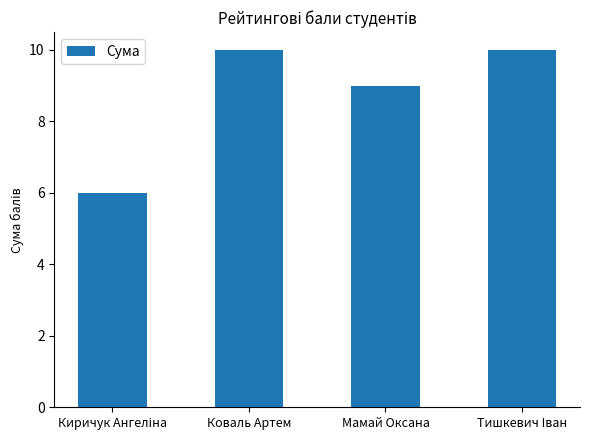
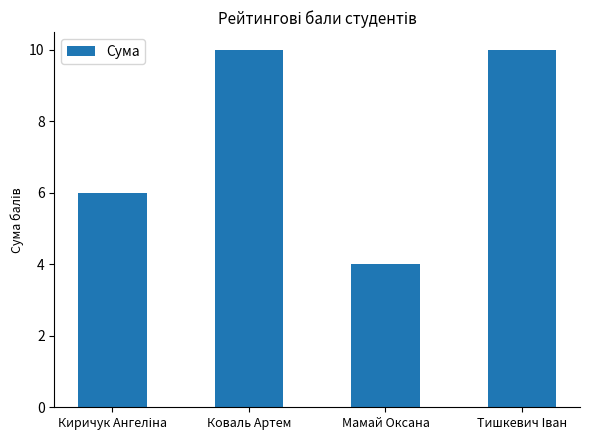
  {
    "Киричук Ангеліна": 6,
    "Коваль Артем": 10,
-   "Мамай Оксана": 9,
+   "Мамай Оксана": 4,
    "Тишкевич Іван": 10
  }
